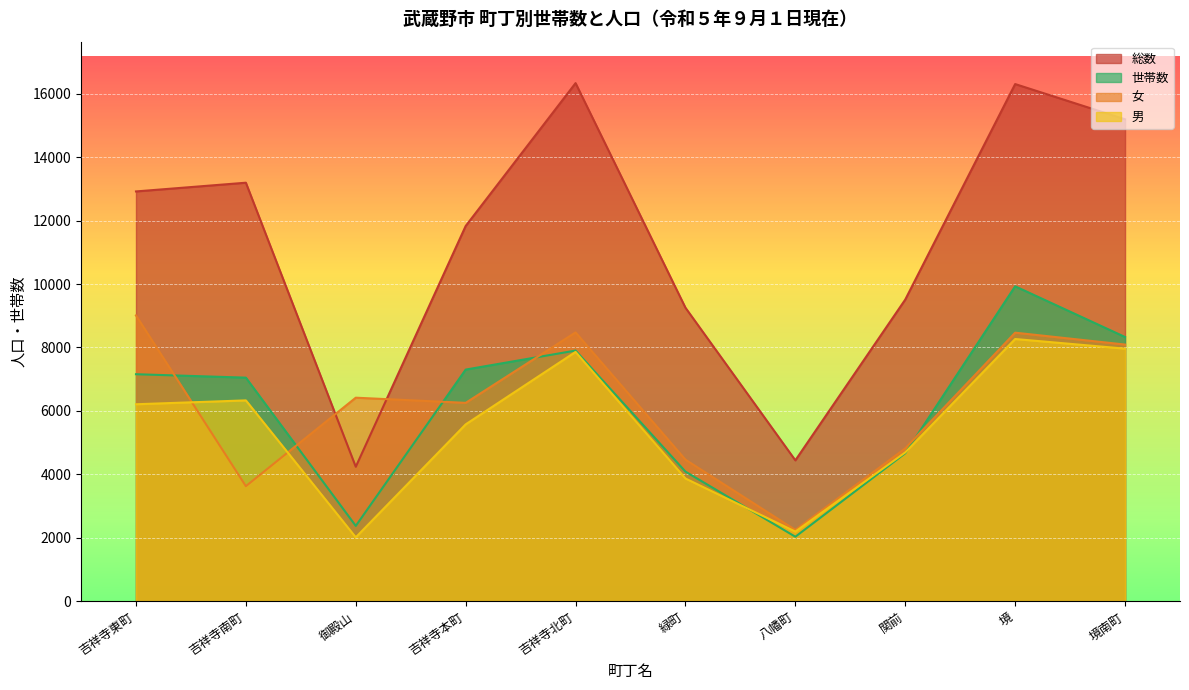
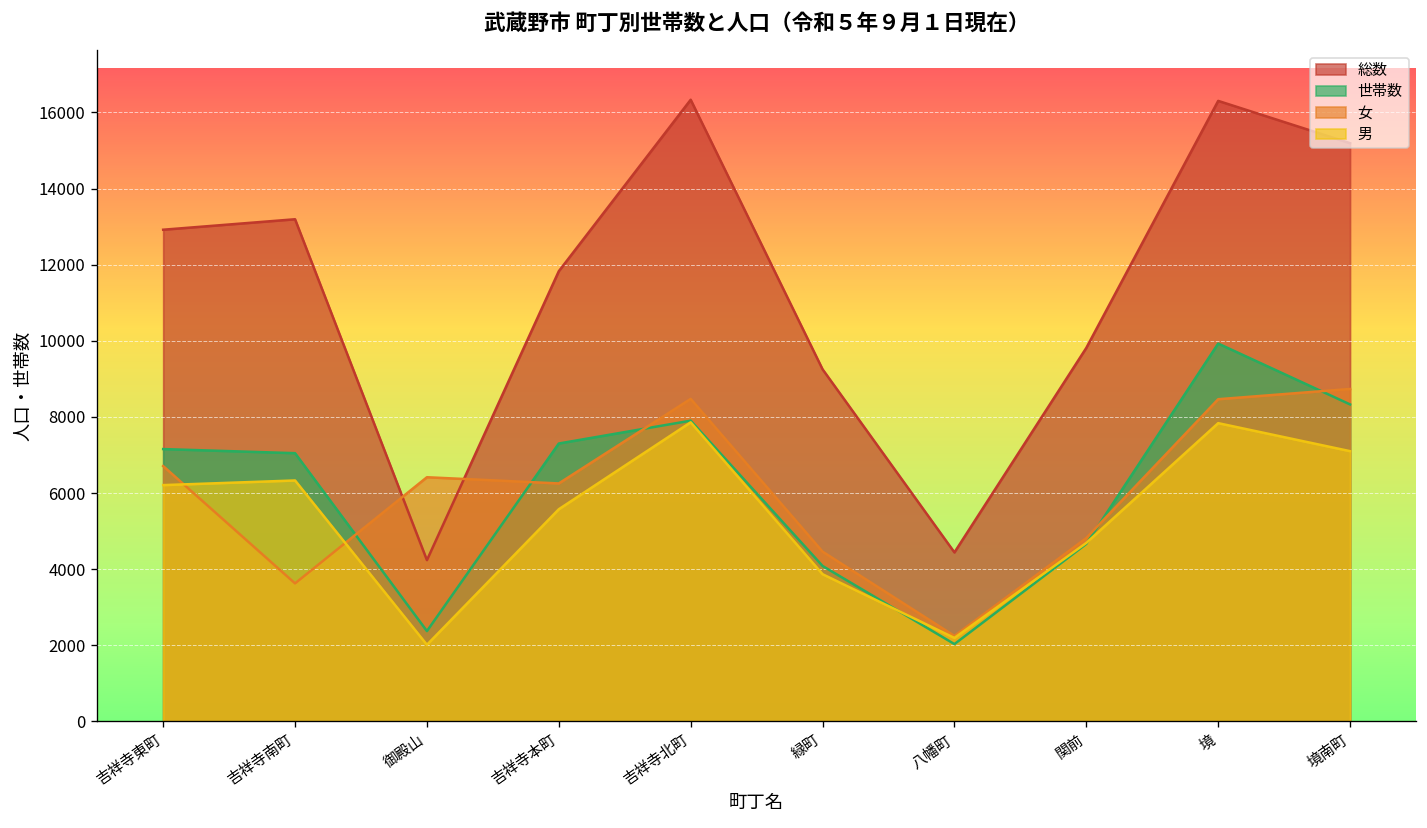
  {
    "総数": {
      "吉祥寺東町": 12900,
      "吉祥寺南町": 13200,
      "御殿山": 4200,
      "吉祥寺本町": 11800,
      "吉祥寺北町": 16300,
      "緑町": 9300,
      "八幡町": 4400,
-     "関前": 9500,
+     "関前": 9800,
      "境": 16300
    },
    "世帯数": {
      "吉祥寺東町": 7200,
      "吉祥寺南町": 7000,
      "御殿山": 2400,
      "吉祥寺本町": 7300,
      "緑町": 4100,
      "八幡町": 2000,
      "境": 9900,
      "境南町": 8300
    },
    "女": {
-     "吉祥寺東町": 9000,
+     "吉祥寺東町": 6700,
      "吉祥寺南町": 3600,
      "御殿山": 6400,
      "吉祥寺本町": 6300,
      "吉祥寺北町": 8500,
      "緑町": 4500,
      "関前": 4800,
      "境": 8500,
-     "境南町": 8100
+     "境南町": 8700
    },
    "男": {
      "吉祥寺東町": 6200,
      "吉祥寺南町": 6300,
      "御殿山": 2000,
      "吉祥寺本町": 5600,
      "緑町": 3900,
-     "境": 8300,
-     "境南町": 8000
+     "境": 7800,
+     "境南町": 7100
    }
  }
